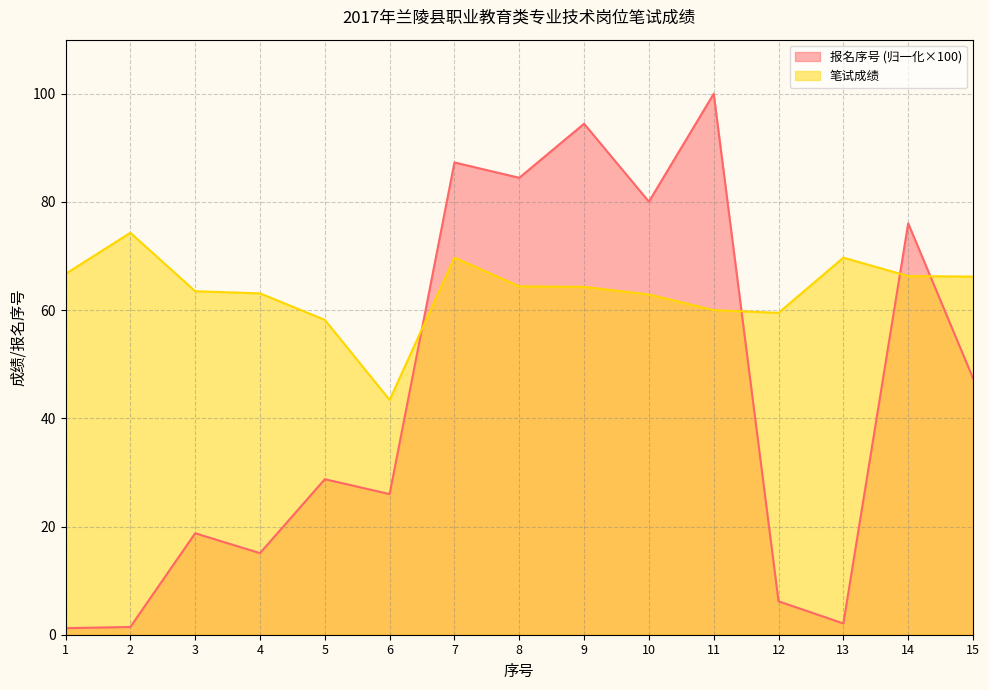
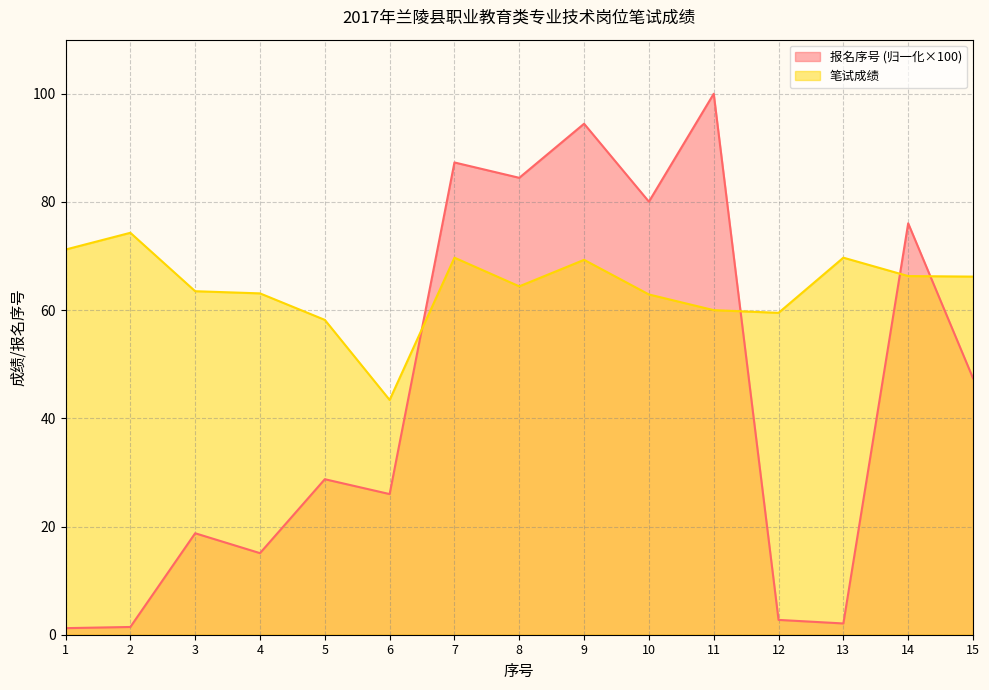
  {
    "报名序号 (归一化×100)": {
      "1": 1,
      "2": 1,
      "3": 19,
      "4": 15,
      "5": 29,
      "6": 26,
      "7": 87,
      "8": 84,
      "9": 94,
      "10": 80,
      "11": 100,
-     "12": 6,
+     "12": 3,
      "13": 2,
      "14": 76,
      "15": 47
    },
    "笔试成绩": {
-     "1": 67,
+     "1": 71,
      "2": 74,
      "3": 64,
      "4": 63,
      "5": 58,
      "6": 43,
      "7": 70,
      "8": 64,
-     "9": 64,
+     "9": 69,
      "10": 63,
      "11": 60,
      "12": 60,
      "13": 70,
      "14": 66,
      "15": 66
    }
  }
